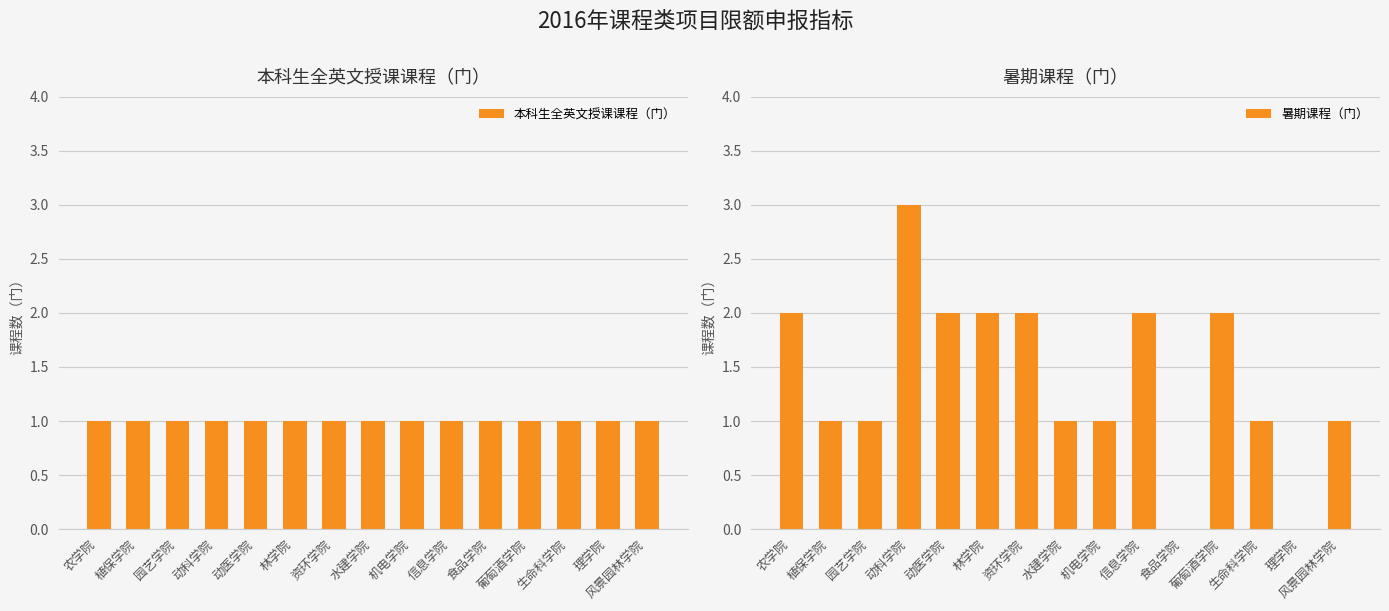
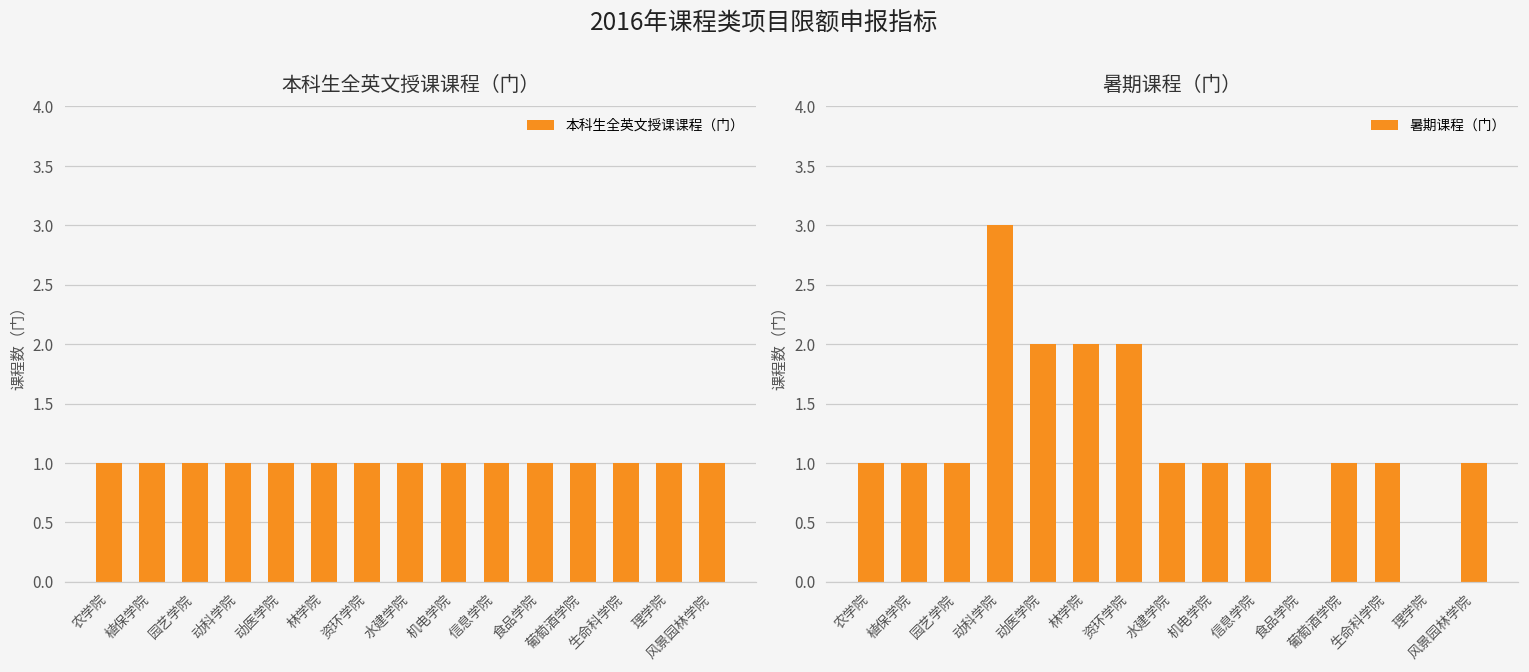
  {
    "本科生全英文授课课程（门）": {
      "农学院": 1.00,
      "植保学院": 1.00,
      "园艺学院": 1.00,
      "动科学院": 1.00,
      "动医学院": 1.00,
      "林学院": 1.00,
      "资环学院": 1.00,
      "水建学院": 1.00,
      "机电学院": 1.00,
      "信息学院": 1.00,
      "食品学院": 1.00,
      "葡萄酒学院": 1.00,
      "生命科学院": 1.00,
      "理学院": 1.00,
      "风景园林学院": 1.00
    },
    "暑期课程（门）": {
-     "农学院": 2,
+     "农学院": 1,
      "植保学院": 1,
      "园艺学院": 1,
      "动科学院": 3,
      "动医学院": 2,
      "林学院": 2,
      "资环学院": 2,
      "水建学院": 1,
      "机电学院": 1,
-     "信息学院": 2,
+     "信息学院": 1,
      "食品学院": 0,
-     "葡萄酒学院": 2,
+     "葡萄酒学院": 1,
      "生命科学院": 1,
      "理学院": 0,
      "风景园林学院": 1
    }
  }
